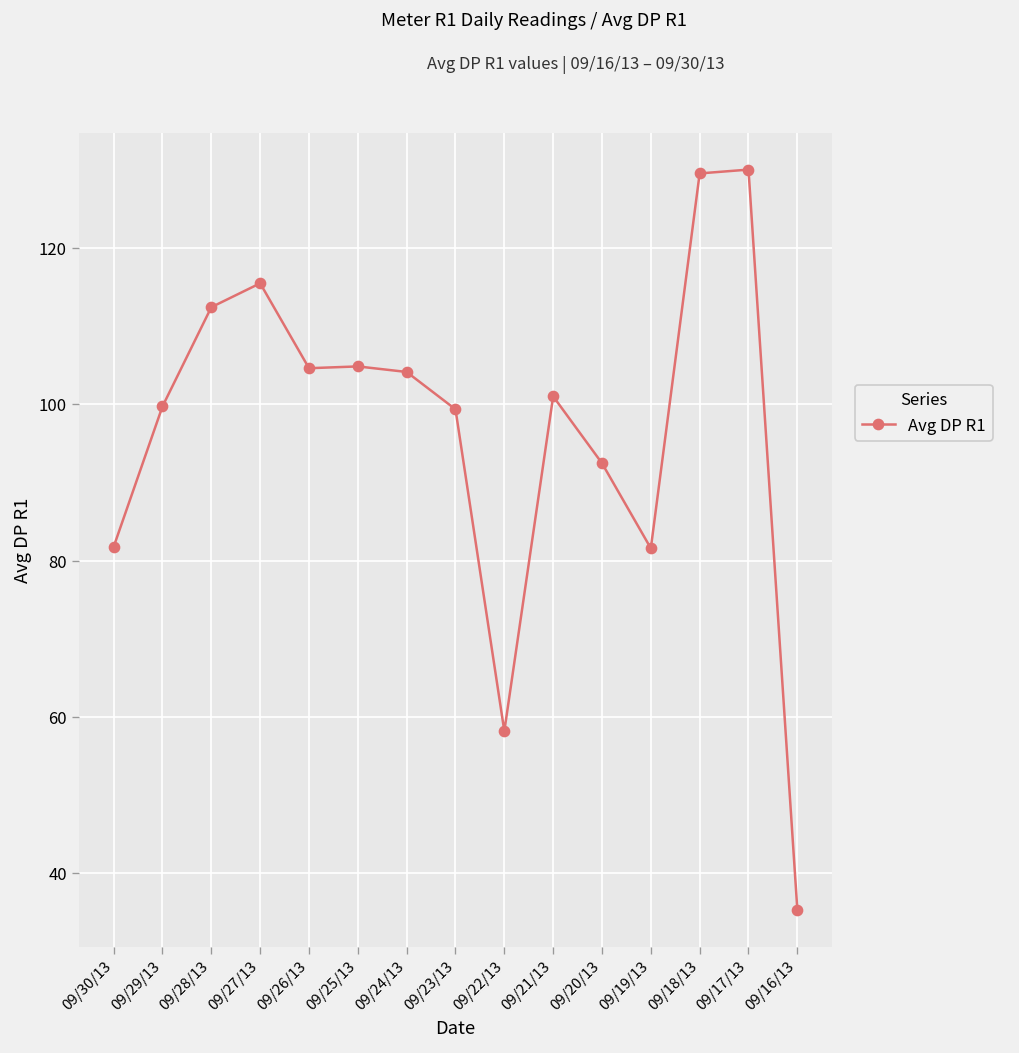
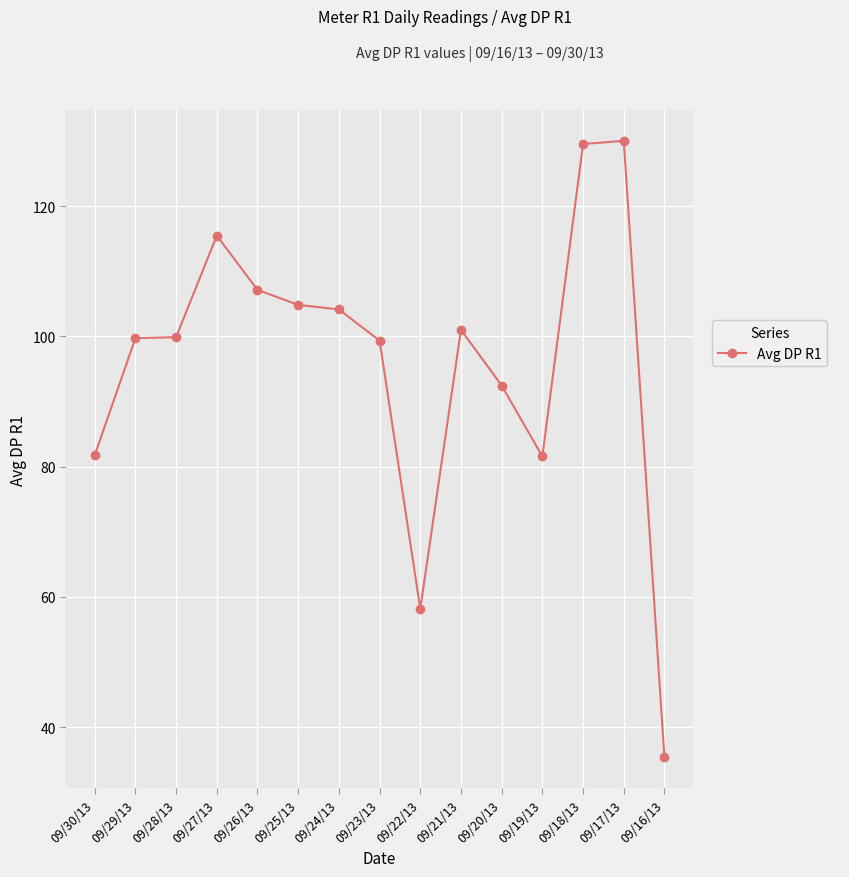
  {
    "09/30/13": 82,
    "09/29/13": 100,
-   "09/28/13": 112,
+   "09/28/13": 100,
    "09/27/13": 115,
-   "09/26/13": 105,
+   "09/26/13": 107,
    "09/25/13": 105,
    "09/24/13": 104,
    "09/23/13": 99,
    "09/22/13": 58,
    "09/21/13": 101,
    "09/20/13": 92,
    "09/19/13": 82,
    "09/18/13": 130,
    "09/17/13": 130,
    "09/16/13": 35
  }
